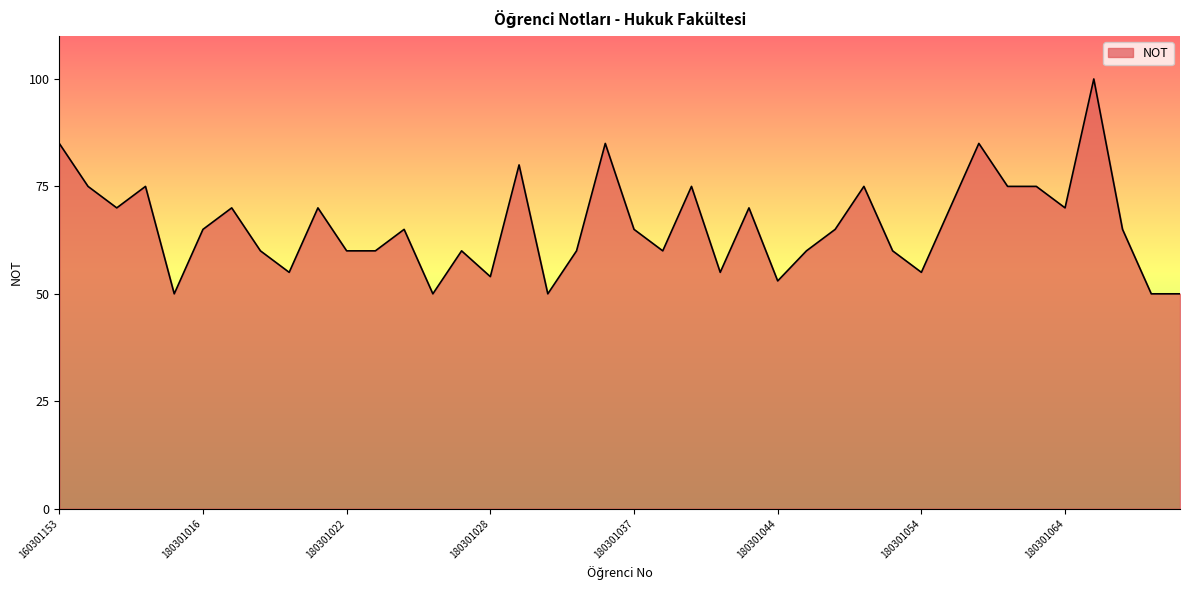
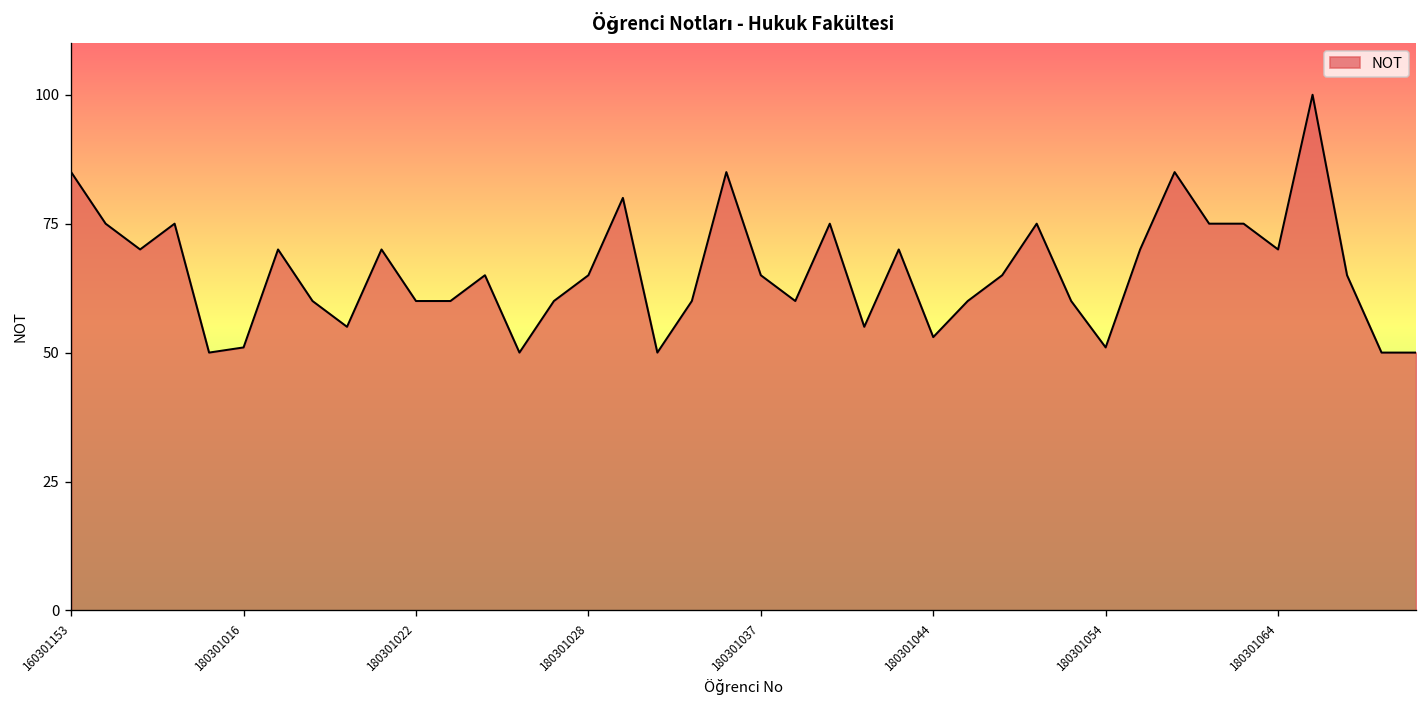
  {
    "160301153": 85,
-   "180301016": 65,
+   "180301016": 51,
    "180301022": 60,
-   "180301028": 54,
+   "180301028": 65,
    "180301037": 65,
    "180301044": 53,
-   "180301054": 55,
+   "180301054": 51,
    "180301064": 70
  }
